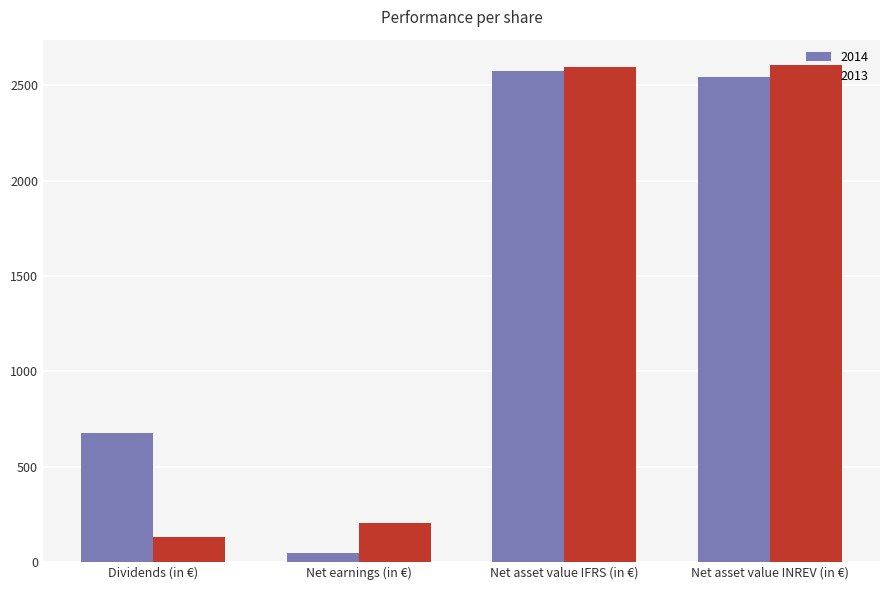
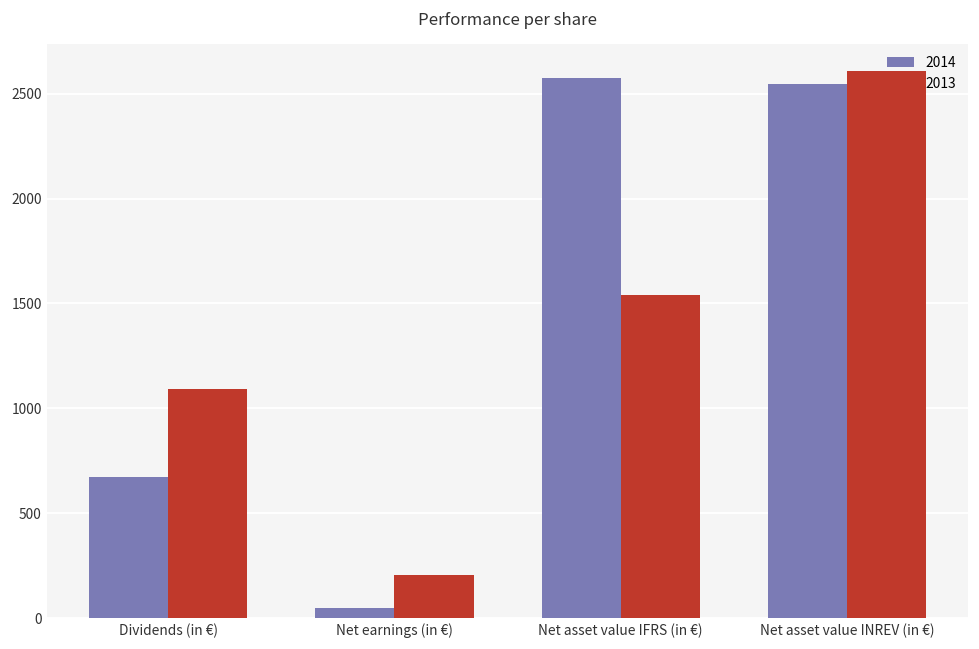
  {
    "2014": {
      "Dividends (in €)": 670,
      "Net earnings (in €)": 50,
      "Net asset value IFRS (in €)": 2570,
      "Net asset value INREV (in €)": 2540
    },
    "2013": {
-     "Dividends (in €)": 130,
+     "Dividends (in €)": 1090,
      "Net earnings (in €)": 200,
-     "Net asset value IFRS (in €)": 2590,
+     "Net asset value IFRS (in €)": 1540,
      "Net asset value INREV (in €)": 2610
    }
  }
